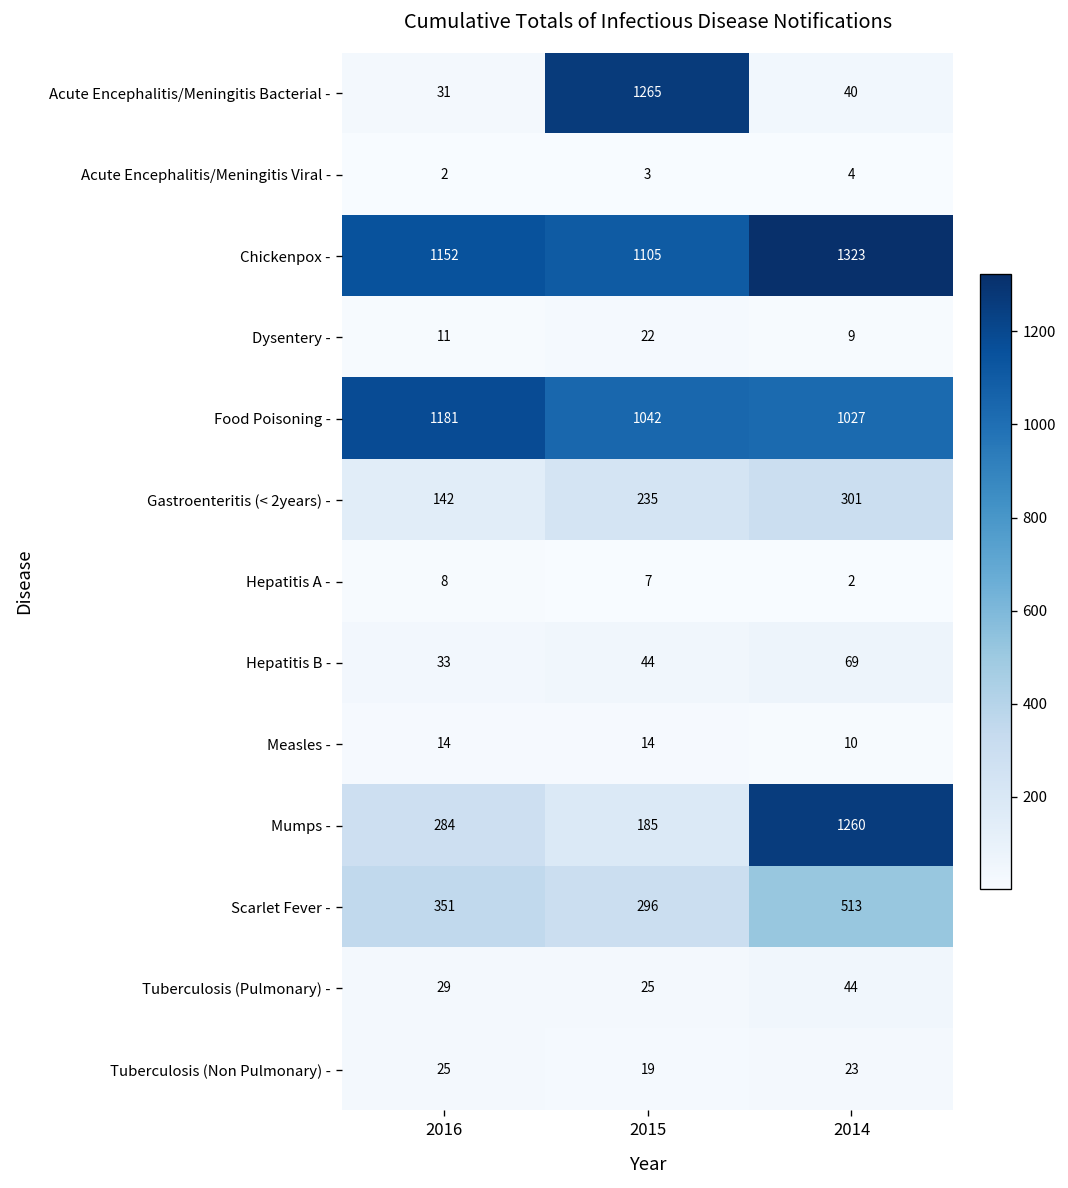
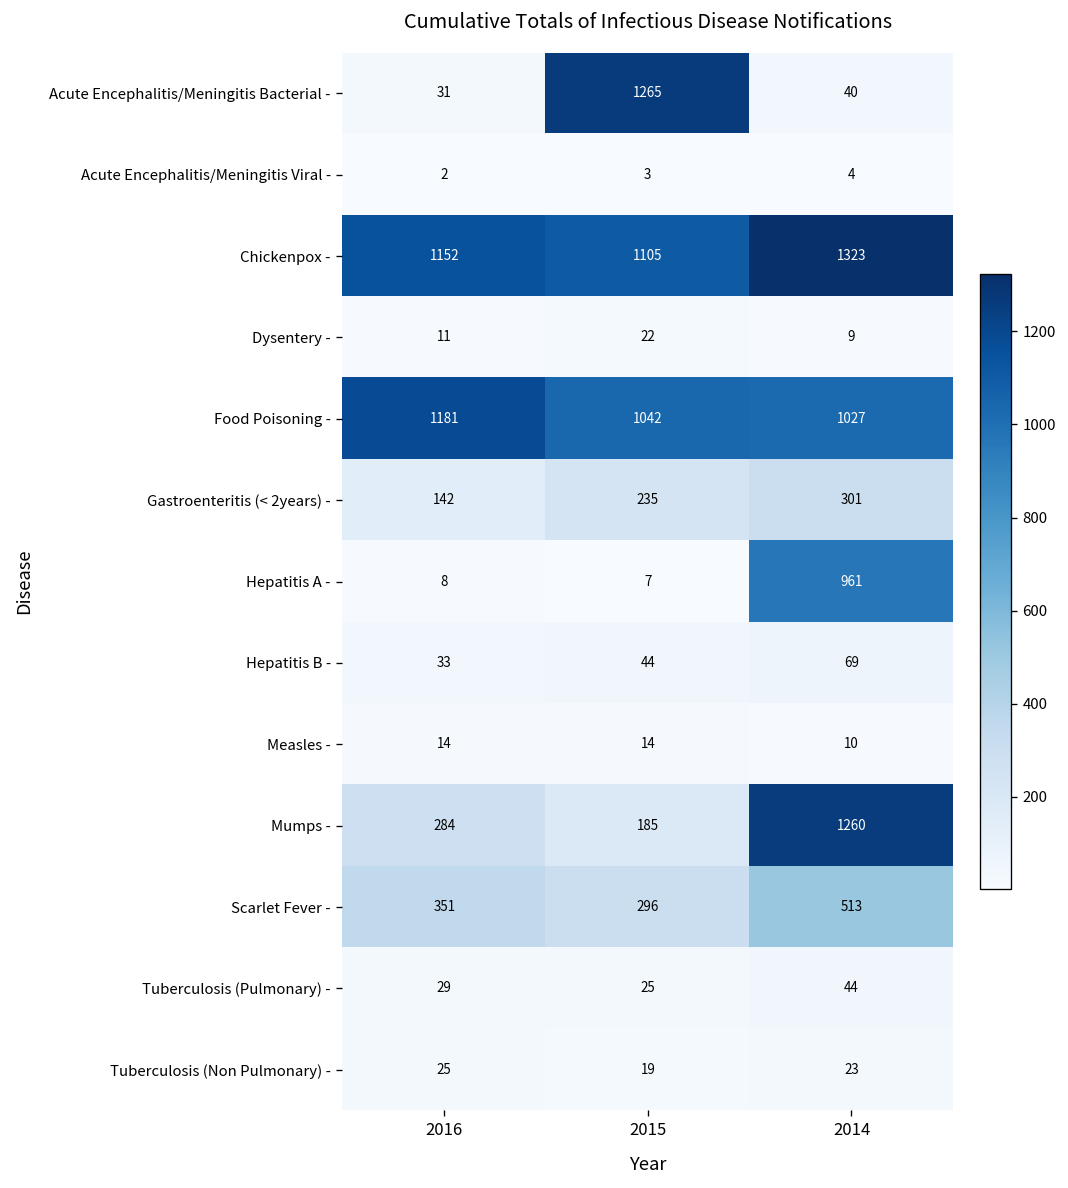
  {
    "Acute Encephalitis/Meningitis Bacterial -": {
      "2016": 31,
      "2015": 1265,
      "2014": 40
    },
    "Acute Encephalitis/Meningitis Viral -": {
      "2016": 2,
      "2015": 3,
      "2014": 4
    },
    "Chickenpox -": {
      "2016": 1152,
      "2015": 1105,
      "2014": 1323
    },
    "Dysentery -": {
      "2016": 11,
      "2015": 22,
      "2014": 9
    },
    "Food Poisoning -": {
      "2016": 1181,
      "2015": 1042,
      "2014": 1027
    },
    "Gastroenteritis (< 2years) -": {
      "2016": 142,
      "2015": 235,
      "2014": 301
    },
    "Hepatitis A -": {
      "2016": 8,
      "2015": 7,
-     "2014": 2
+     "2014": 961
    },
    "Hepatitis B -": {
      "2016": 33,
      "2015": 44,
      "2014": 69
    },
    "Measles -": {
      "2016": 14,
      "2015": 14,
      "2014": 10
    },
    "Mumps -": {
      "2016": 284,
      "2015": 185,
      "2014": 1260
    },
    "Scarlet Fever -": {
      "2016": 351,
      "2015": 296,
      "2014": 513
    },
    "Tuberculosis (Pulmonary) -": {
      "2016": 29,
      "2015": 25,
      "2014": 44
    },
    "Tuberculosis (Non Pulmonary) -": {
      "2016": 25,
      "2015": 19,
      "2014": 23
    }
  }
